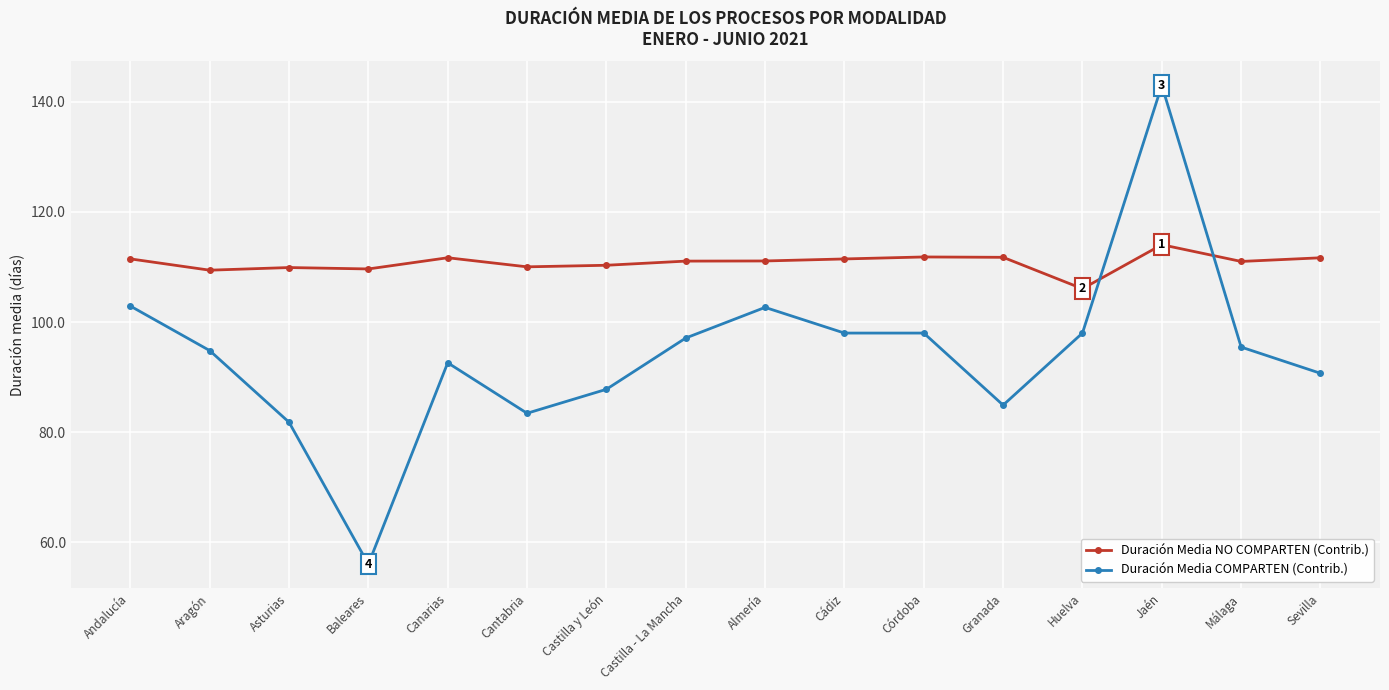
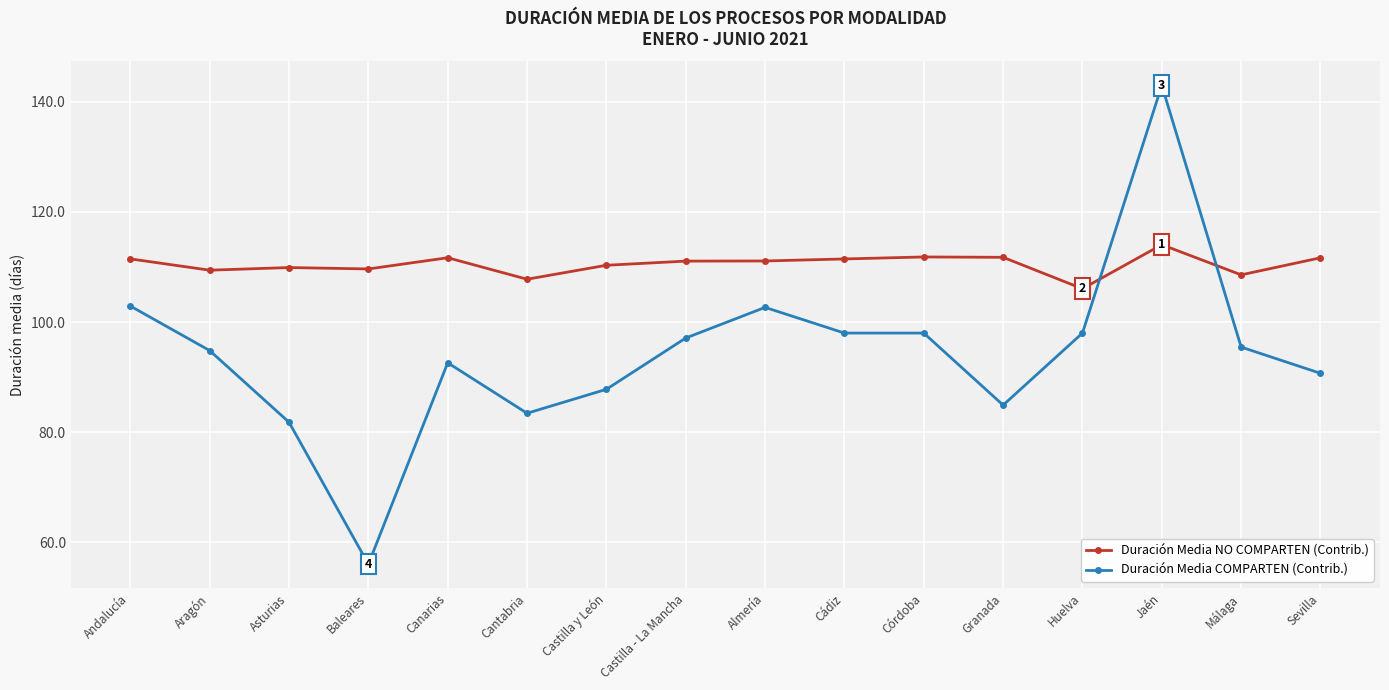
  {
    "Duración Media NO COMPARTEN (Contrib.)": {
      "Andalucía": 111,
      "Aragón": 109,
      "Asturias": 110,
      "Baleares": 110,
      "Canarias": 112,
-     "Cantabria": 110,
+     "Cantabria": 108,
      "Castilla y León": 110,
      "Castilla - La Mancha": 111,
      "Almería": 111,
      "Cádiz": 111,
      "Córdoba": 112,
      "Granada": 112,
-     "Málaga": 111,
+     "Málaga": 109,
      "Sevilla": 112
    },
    "Duración Media COMPARTEN (Contrib.)": {
      "Andalucía": 103,
      "Aragón": 95,
      "Asturias": 82,
      "Canarias": 93,
      "Cantabria": 83,
      "Castilla y León": 88,
      "Castilla - La Mancha": 97,
      "Almería": 103,
      "Cádiz": 98,
      "Córdoba": 98,
      "Granada": 85,
      "Huelva": 98,
      "Málaga": 95,
      "Sevilla": 91
    }
  }
